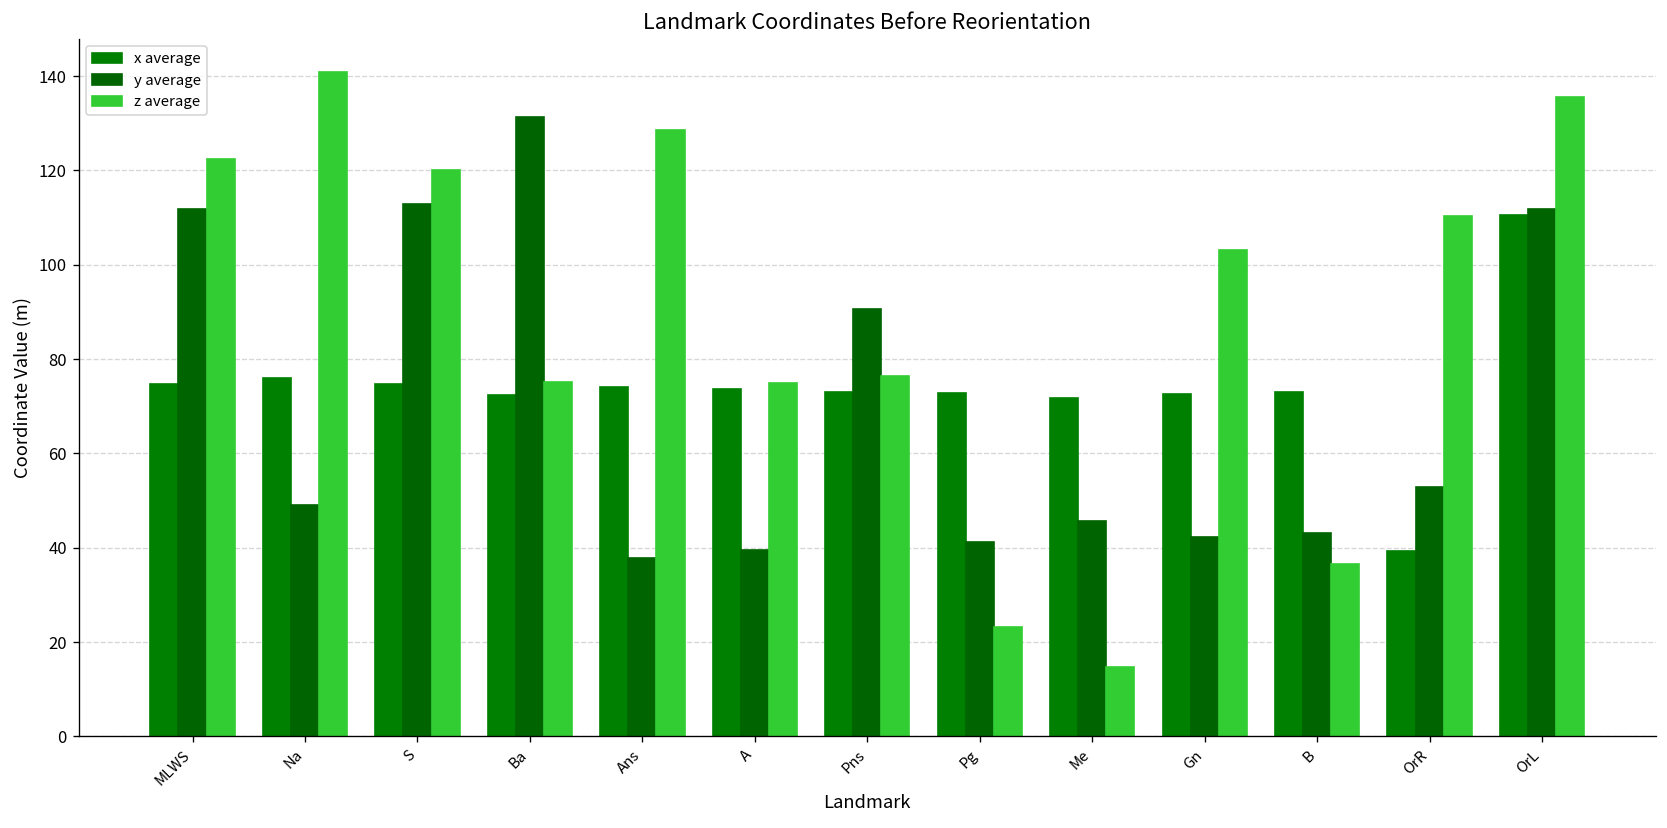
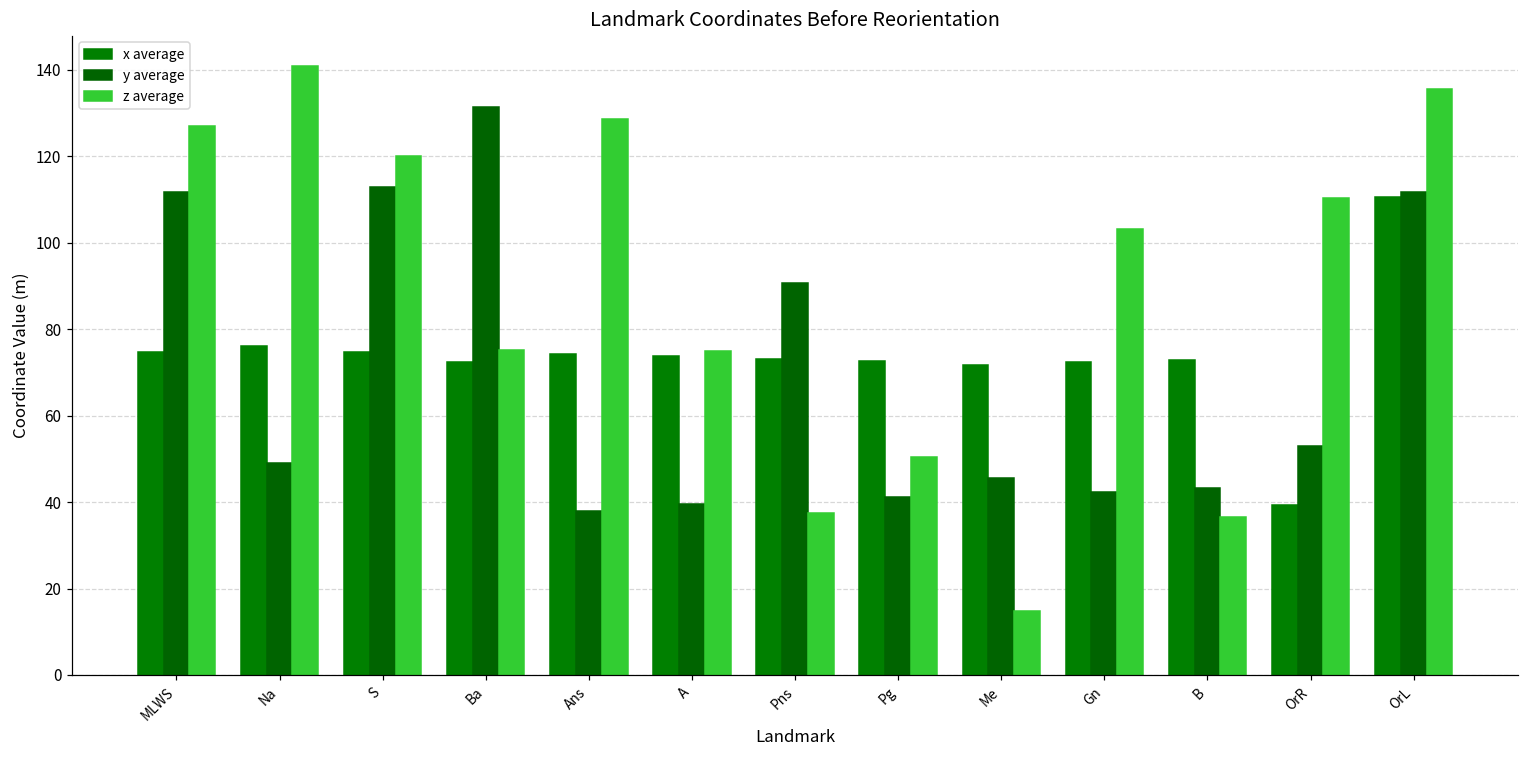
  {
    "z average": {
-     "MLWS": 122,
+     "MLWS": 127,
      "Na": 141,
      "S": 120,
      "Ba": 75,
      "Ans": 129,
      "A": 75,
-     "Pns": 77,
-     "Pg": 23,
+     "Pns": 37,
+     "Pg": 50,
      "Me": 15,
      "Gn": 103,
      "B": 36,
      "OrR": 110,
      "OrL": 135
    }
  }
